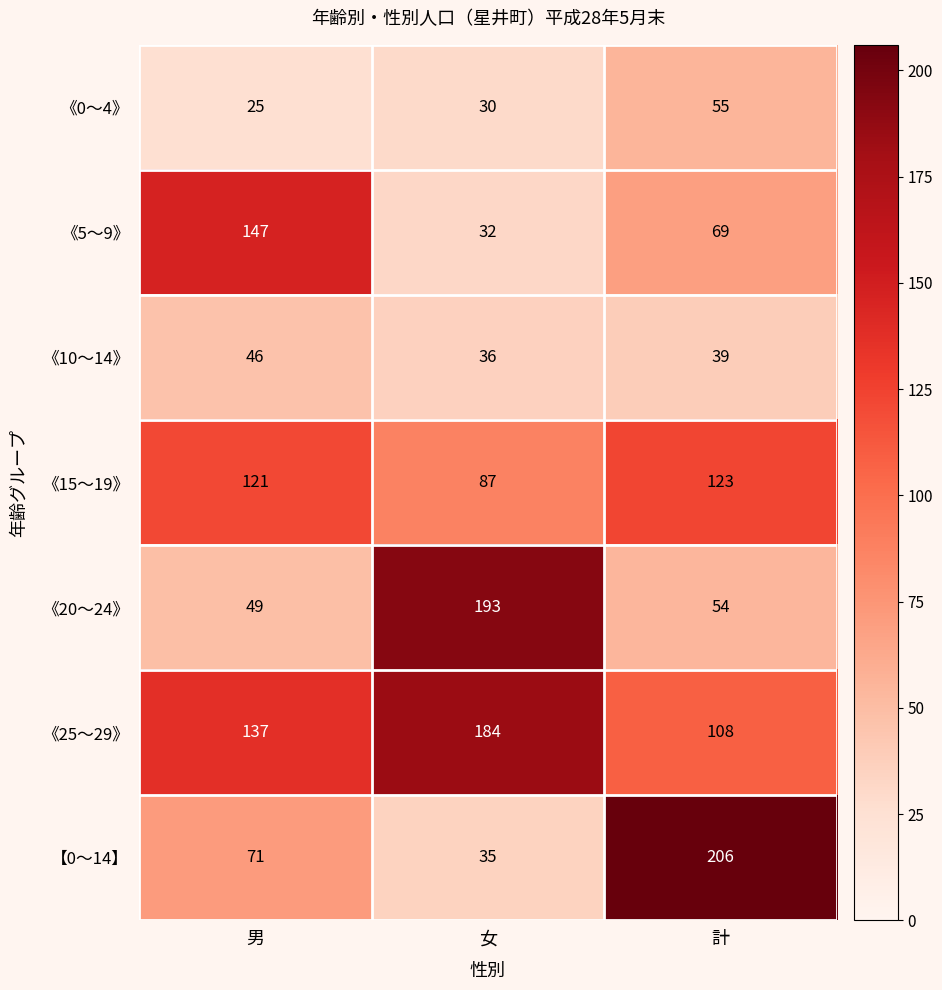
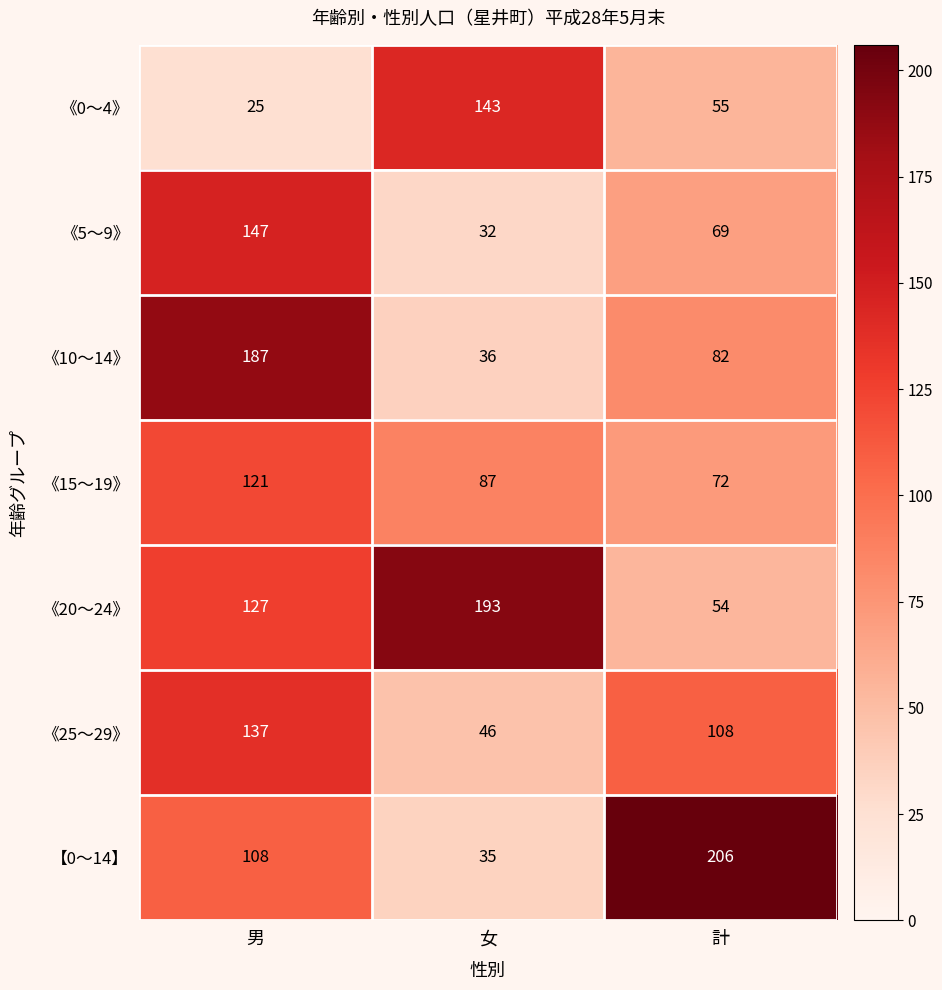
  {
    "《0～4》": {
      "男": 25,
-     "女": 30,
+     "女": 143,
      "計": 55
    },
    "《5～9》": {
      "男": 147,
      "女": 32,
      "計": 69
    },
    "《10～14》": {
-     "男": 46,
+     "男": 187,
      "女": 36,
-     "計": 39
+     "計": 82
    },
    "《15～19》": {
      "男": 121,
      "女": 87,
-     "計": 123
+     "計": 72
    },
    "《20～24》": {
-     "男": 49,
+     "男": 127,
      "女": 193,
      "計": 54
    },
    "《25～29》": {
      "男": 137,
-     "女": 184,
+     "女": 46,
      "計": 108
    },
    "【0～14】": {
-     "男": 71,
+     "男": 108,
      "女": 35,
      "計": 206
    }
  }
